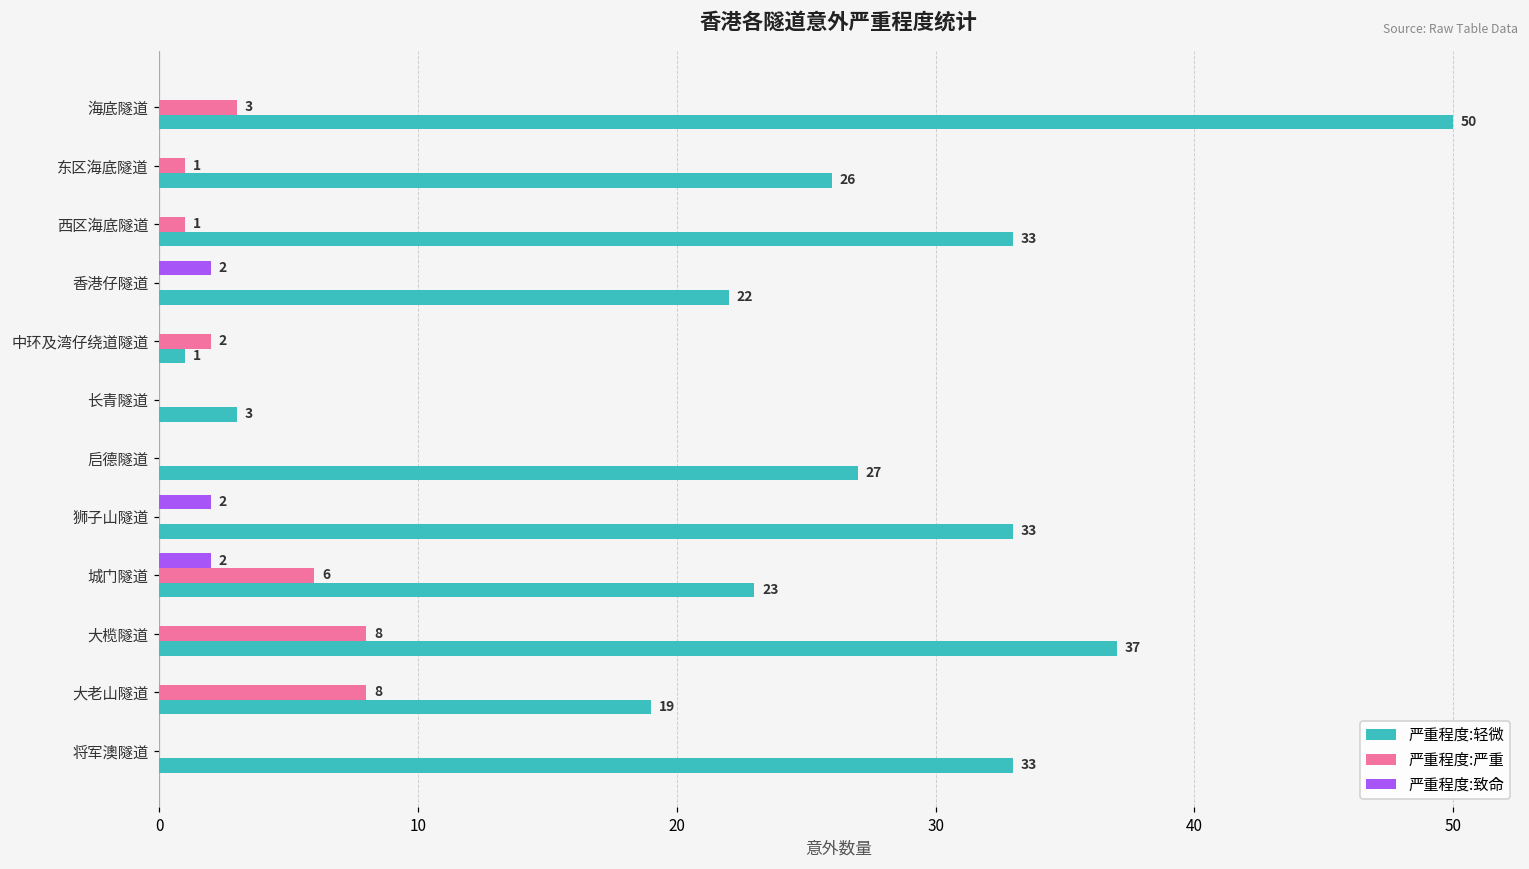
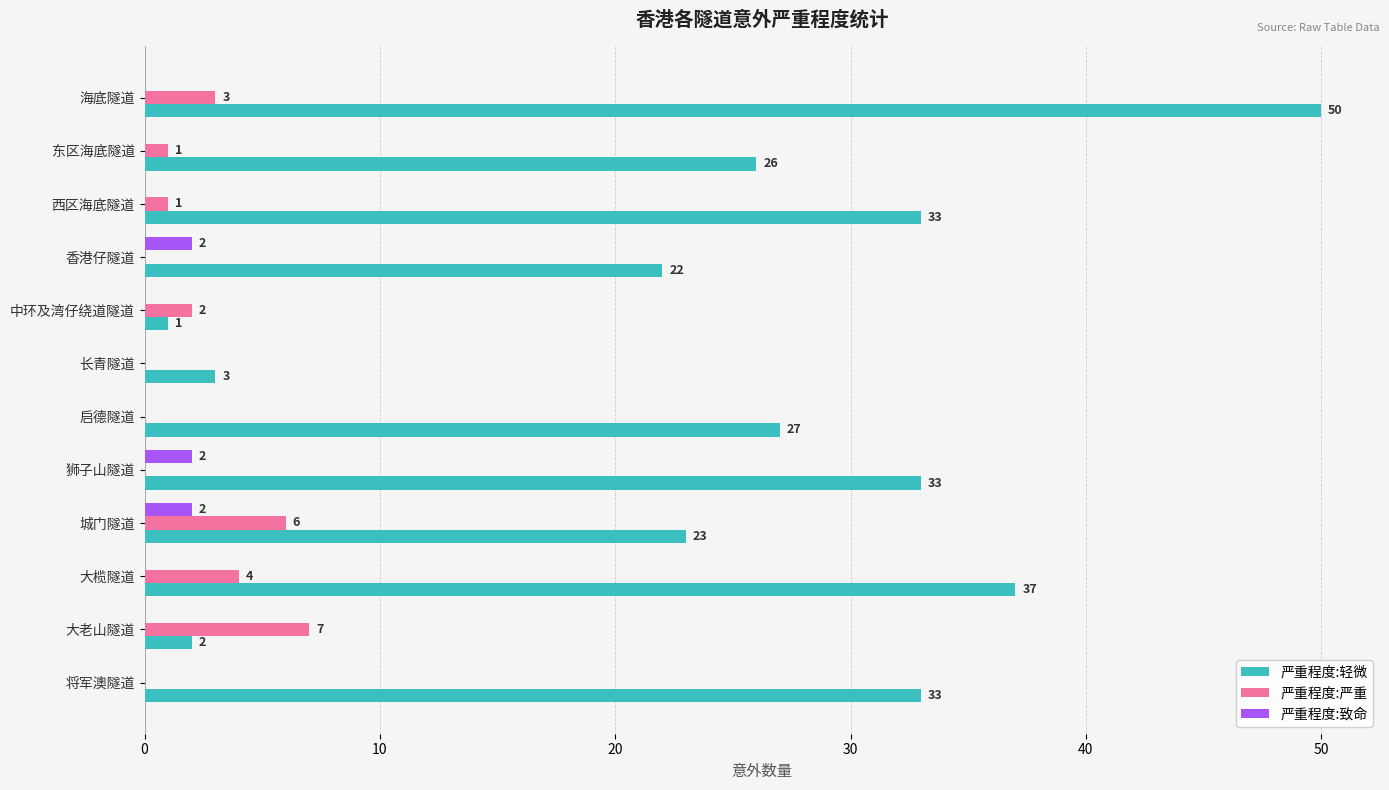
  {
    "严重程度:轻微": {
      "海底隧道": 50,
      "东区海底隧道": 26,
      "西区海底隧道": 33,
      "香港仔隧道": 22,
      "中环及湾仔绕道隧道": 1,
      "长青隧道": 3,
      "启德隧道": 27,
      "狮子山隧道": 33,
      "城门隧道": 23,
      "大榄隧道": 37,
-     "大老山隧道": 19,
+     "大老山隧道": 2,
      "将军澳隧道": 33
    },
    "严重程度:严重": {
      "海底隧道": 3,
      "东区海底隧道": 1,
      "西区海底隧道": 1,
      "中环及湾仔绕道隧道": 2,
      "城门隧道": 6,
-     "大榄隧道": 8,
-     "大老山隧道": 8
+     "大榄隧道": 4,
+     "大老山隧道": 7
    },
    "严重程度:致命": {
      "香港仔隧道": 2,
      "狮子山隧道": 2,
      "城门隧道": 2
    }
  }
